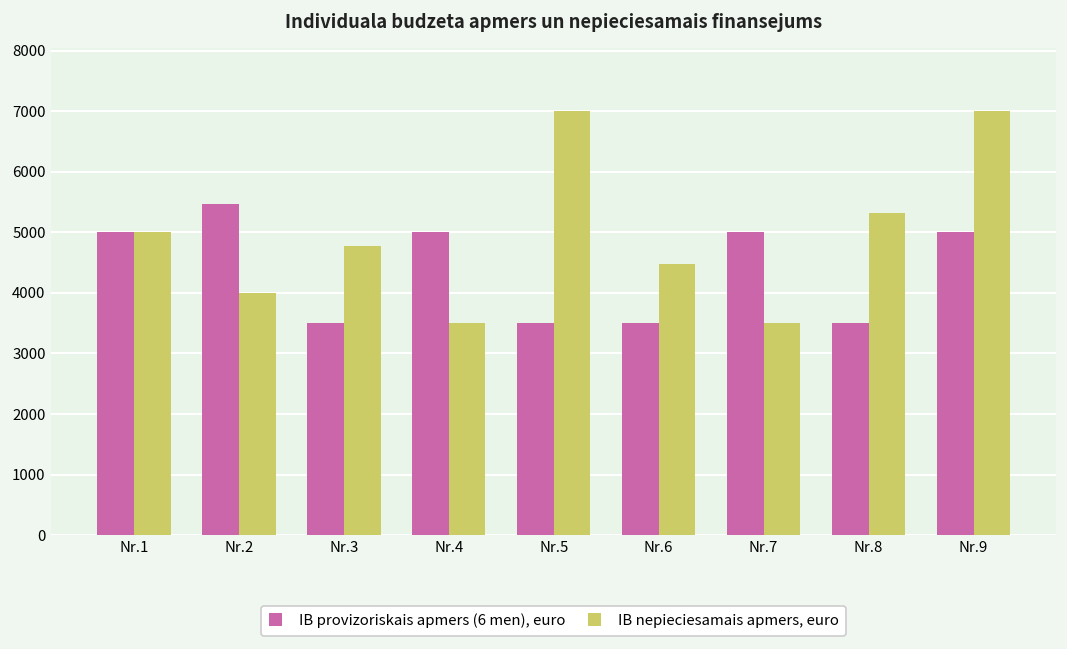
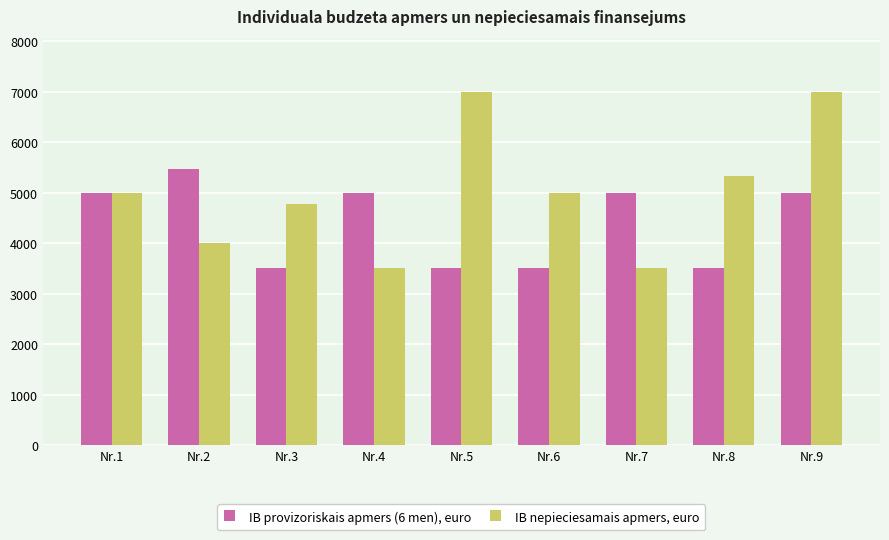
  {
    "IB provizoriskais apmers (6 men), euro": {
      "Nr.1": 5000,
      "Nr.2": 5500,
      "Nr.3": 3500,
      "Nr.4": 5000,
      "Nr.5": 3500,
      "Nr.6": 3500,
      "Nr.7": 5000,
      "Nr.8": 3500,
      "Nr.9": 5000
    },
    "IB nepieciesamais apmers, euro": {
      "Nr.1": 5000,
      "Nr.2": 4000,
      "Nr.3": 4800,
      "Nr.4": 3500,
      "Nr.5": 7000,
-     "Nr.6": 4500,
+     "Nr.6": 5000,
      "Nr.7": 3500,
      "Nr.8": 5300,
      "Nr.9": 7000
    }
  }
